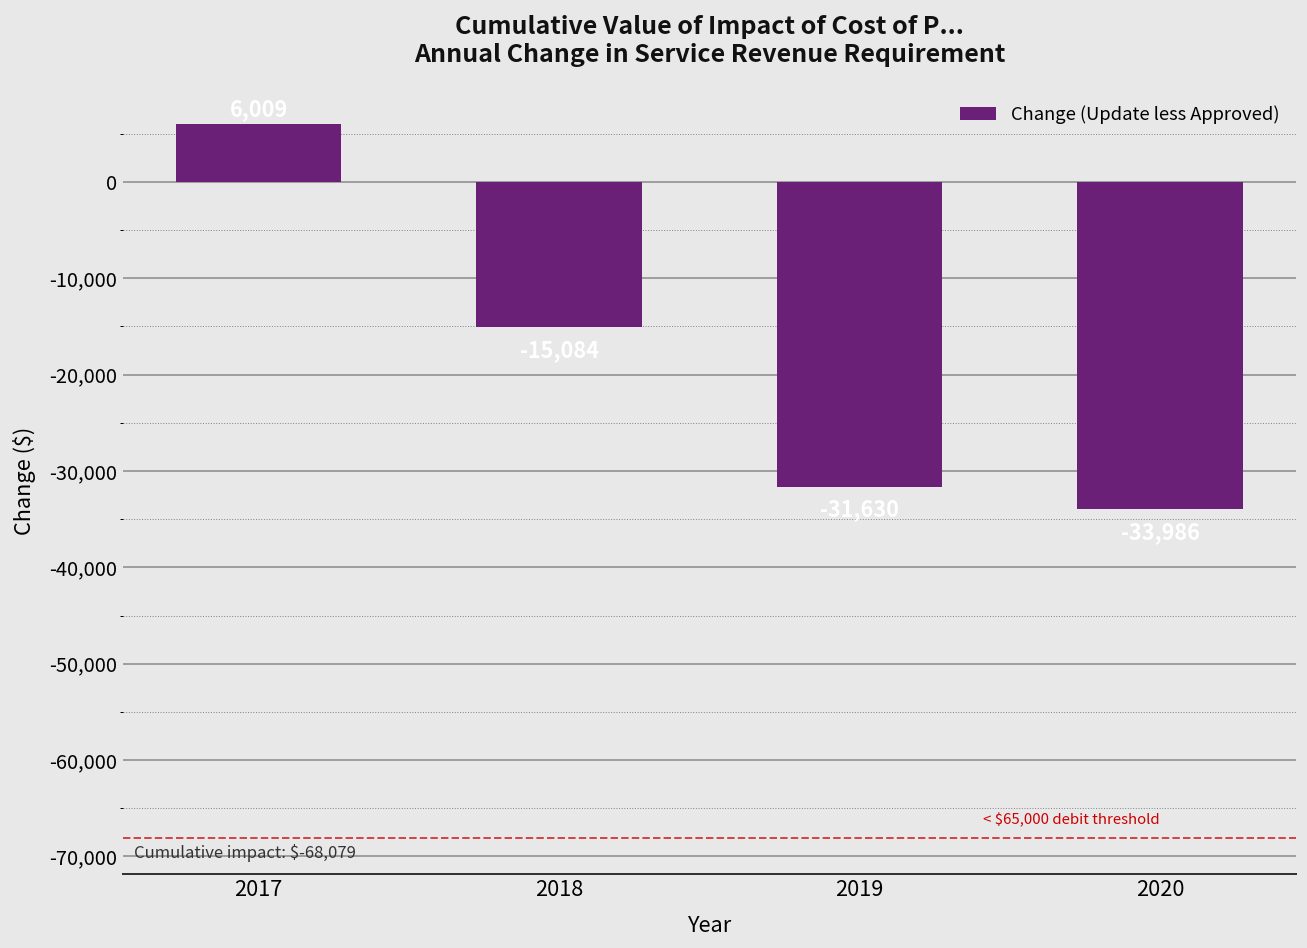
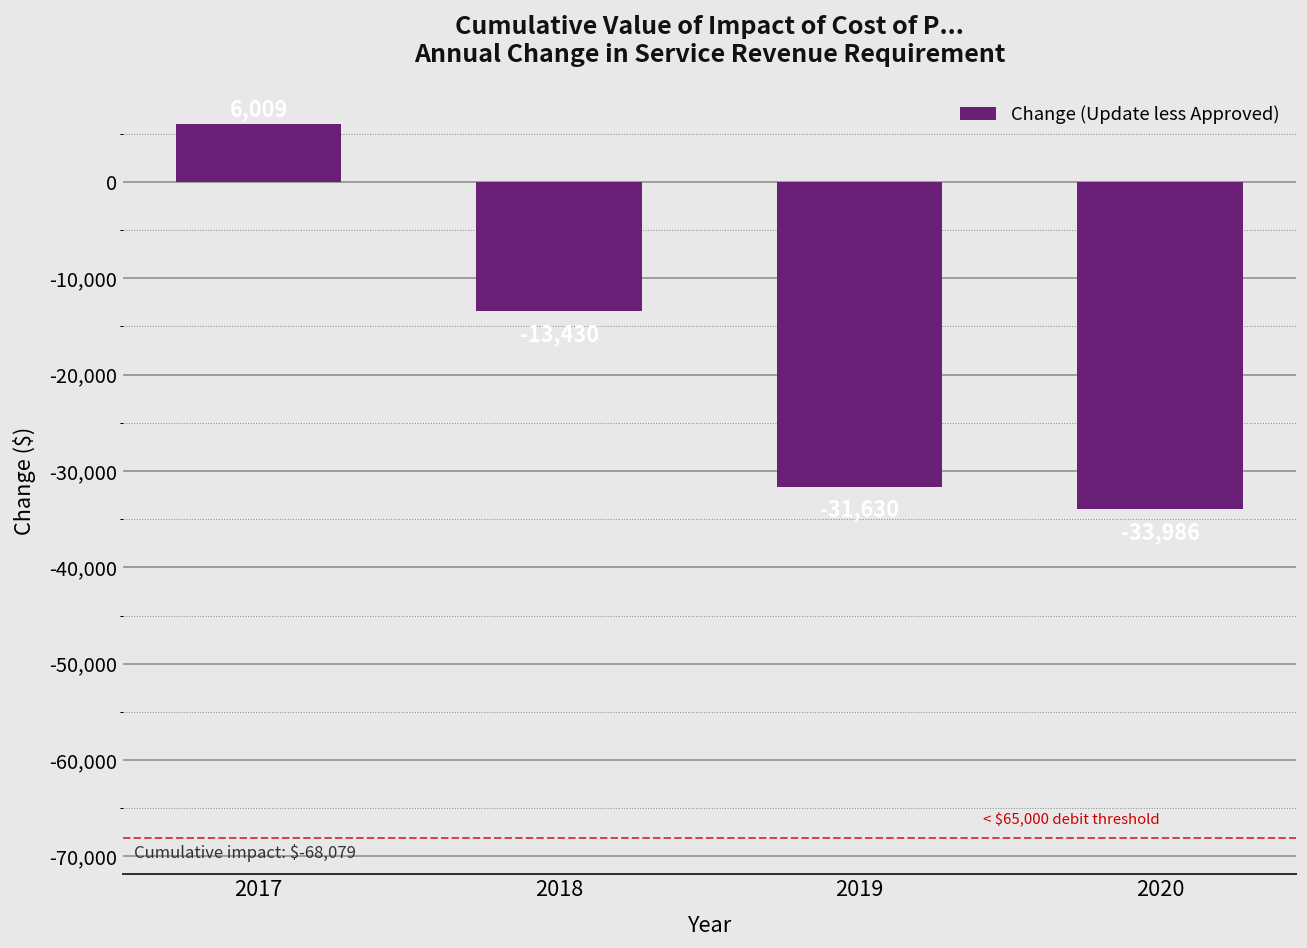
  {
    "2017": "6,000",
-   "2018": "-15,000",
+   "2018": "-13,000",
    "2019": "-32,000",
    "2020": "-34,000"
  }
